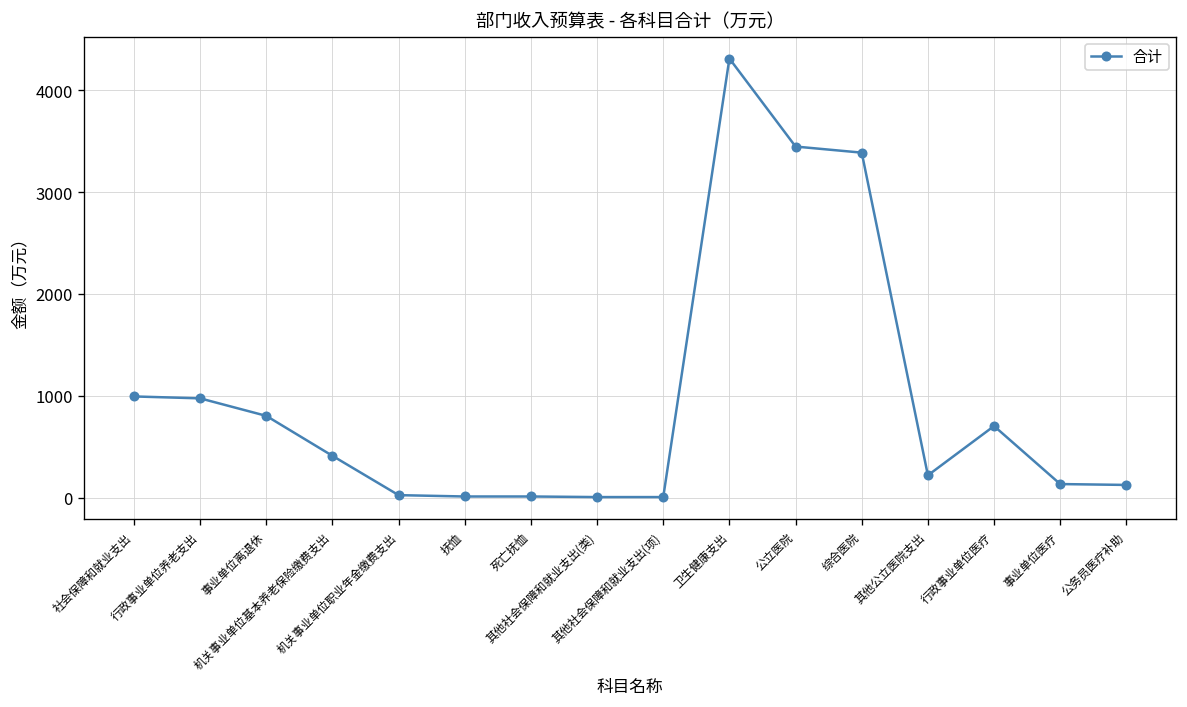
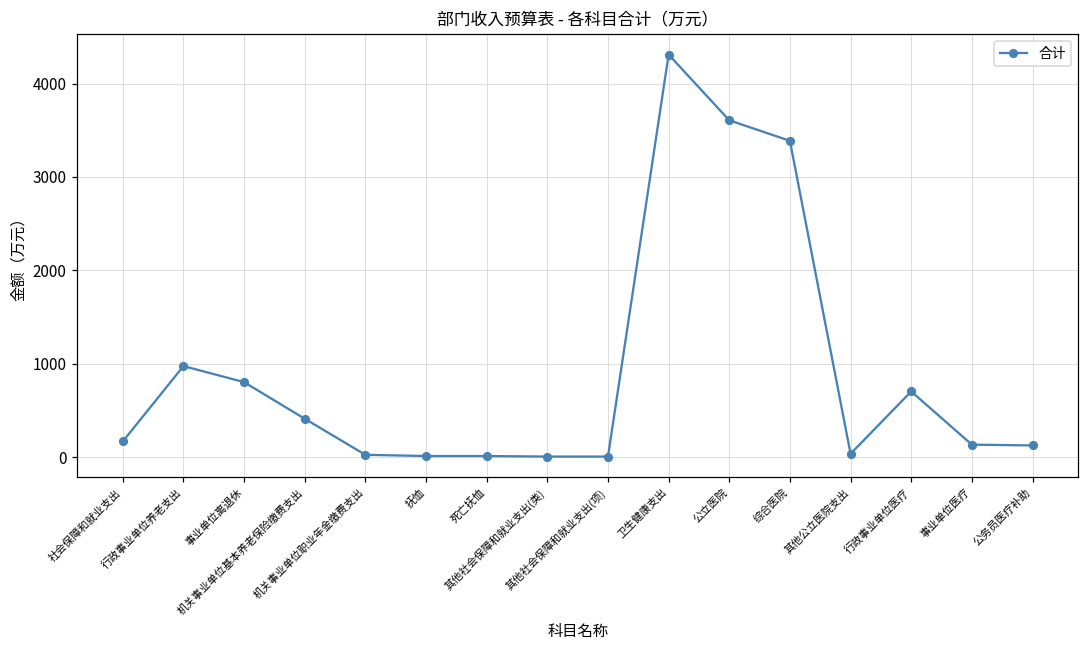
  {
-   "社会保障和就业支出": 1000,
+   "社会保障和就业支出": 200,
    "行政事业单位养老支出": 1000,
    "事业单位离退休": 800,
    "机关事业单位基本养老保险缴费支出": 400,
    "机关事业单位职业年金缴费支出": 0,
    "抚恤": 0,
    "死亡抚恤": 0,
    "其他社会保障和就业支出(类)": 0,
    "其他社会保障和就业支出(项)": 0,
    "卫生健康支出": 4300,
-   "公立医院": 3400,
+   "公立医院": 3600,
    "综合医院": 3400,
-   "其他公立医院支出": 200,
+   "其他公立医院支出": 0,
    "行政事业单位医疗": 700,
    "事业单位医疗": 100,
    "公务员医疗补助": 100
  }
